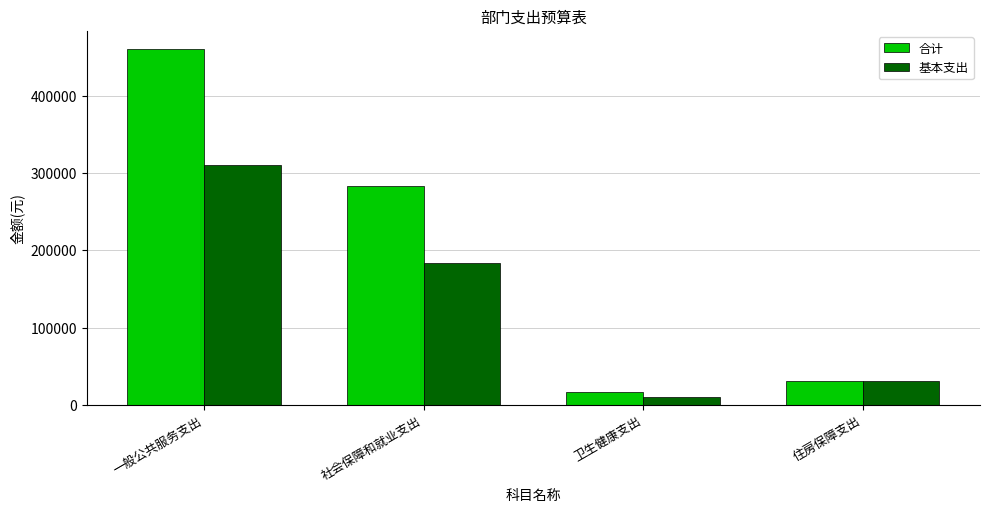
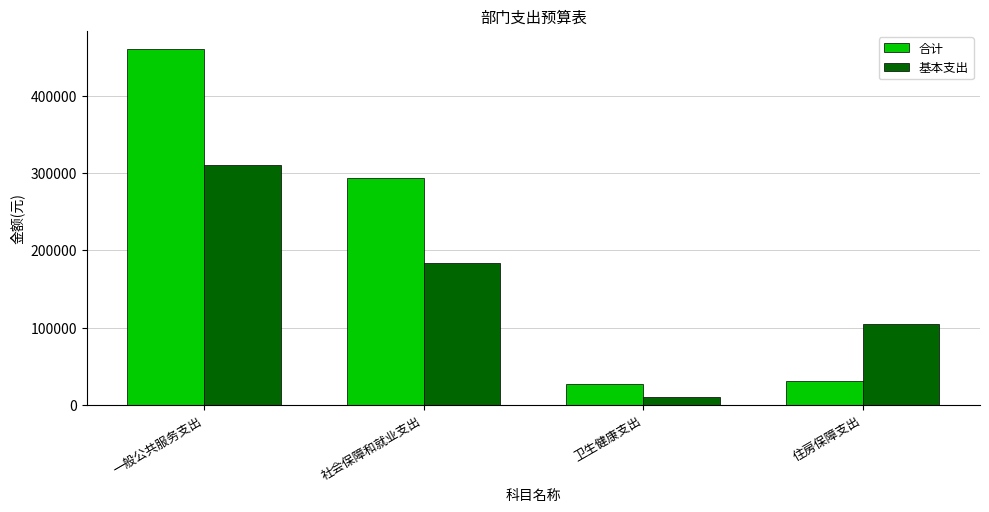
  {
    "合计": {
      "一般公共服务支出": 460000,
-     "社会保障和就业支出": 280000,
-     "卫生健康支出": 20000,
+     "社会保障和就业支出": 290000,
+     "卫生健康支出": 30000,
      "住房保障支出": 30000
    },
    "基本支出": {
      "一般公共服务支出": 310000,
      "社会保障和就业支出": 180000,
      "卫生健康支出": 10000,
-     "住房保障支出": 30000
+     "住房保障支出": 110000
    }
  }
